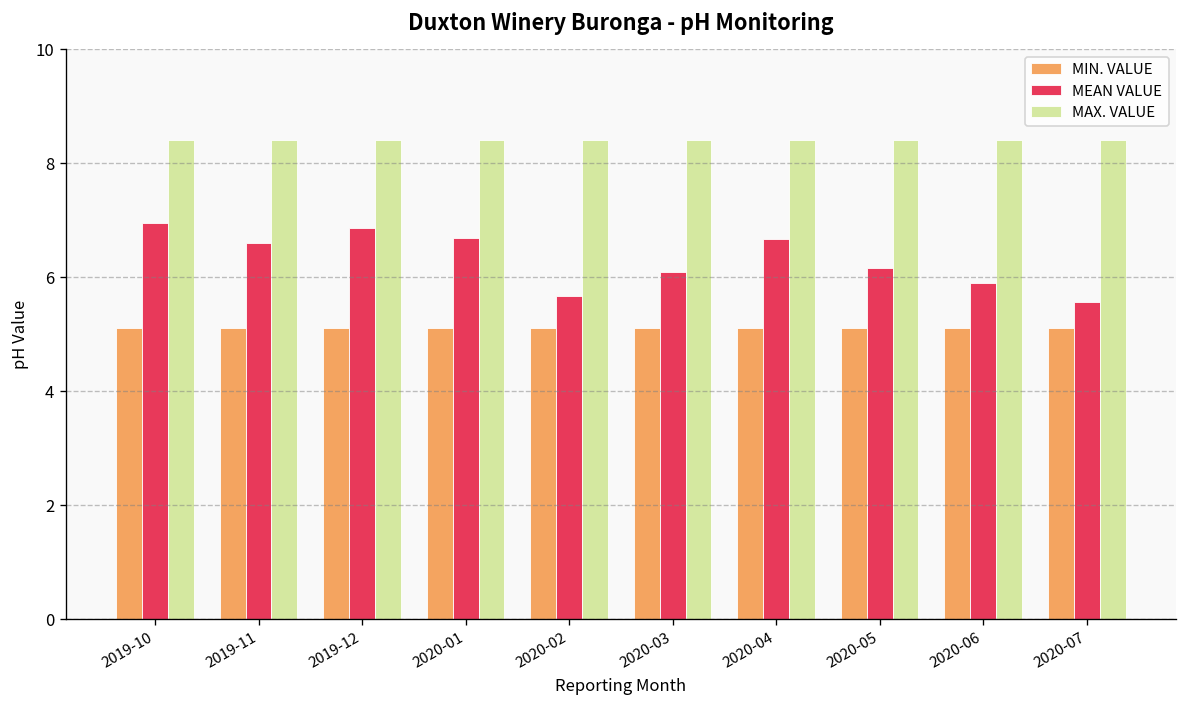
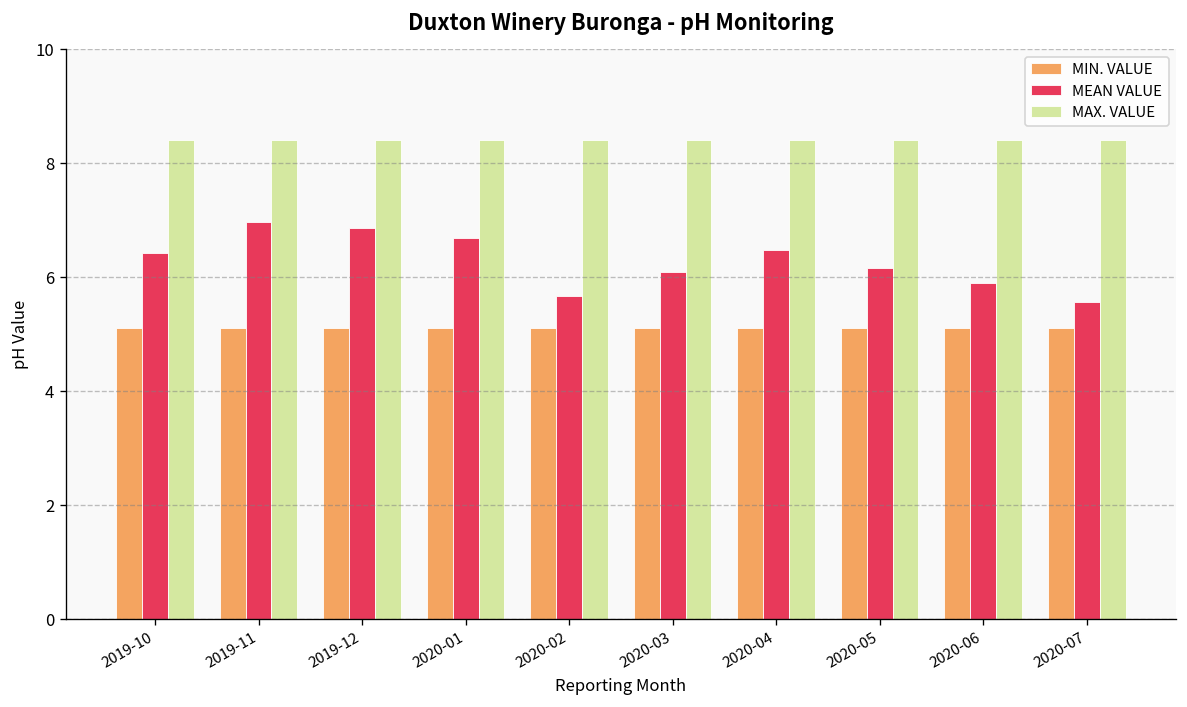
  {
    "MIN. VALUE": {
      "2019-10": 5.1,
      "2019-11": 5.1,
      "2019-12": 5.1,
      "2020-01": 5.1,
      "2020-02": 5.1,
      "2020-03": 5.1,
      "2020-04": 5.1,
      "2020-05": 5.1,
      "2020-06": 5.1,
      "2020-07": 5.1
    },
    "MEAN VALUE": {
-     "2019-10": 6.9,
-     "2019-11": 6.6,
+     "2019-10": 6.4,
+     "2019-11": 7.0,
      "2019-12": 6.9,
      "2020-01": 6.7,
      "2020-02": 5.7,
      "2020-03": 6.1,
-     "2020-04": 6.7,
+     "2020-04": 6.5,
      "2020-05": 6.2,
      "2020-06": 5.9,
      "2020-07": 5.6
    },
    "MAX. VALUE": {
      "2019-10": 8.4,
      "2019-11": 8.4,
      "2019-12": 8.4,
      "2020-01": 8.4,
      "2020-02": 8.4,
      "2020-03": 8.4,
      "2020-04": 8.4,
      "2020-05": 8.4,
      "2020-06": 8.4,
      "2020-07": 8.4
    }
  }
